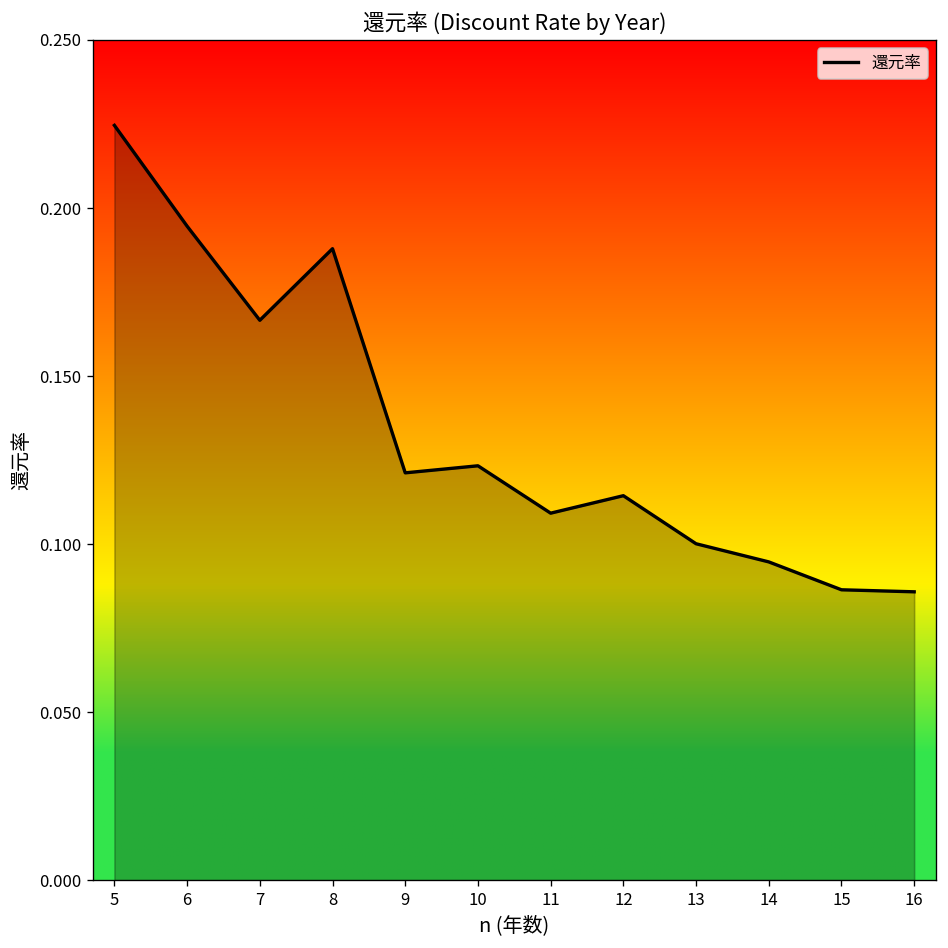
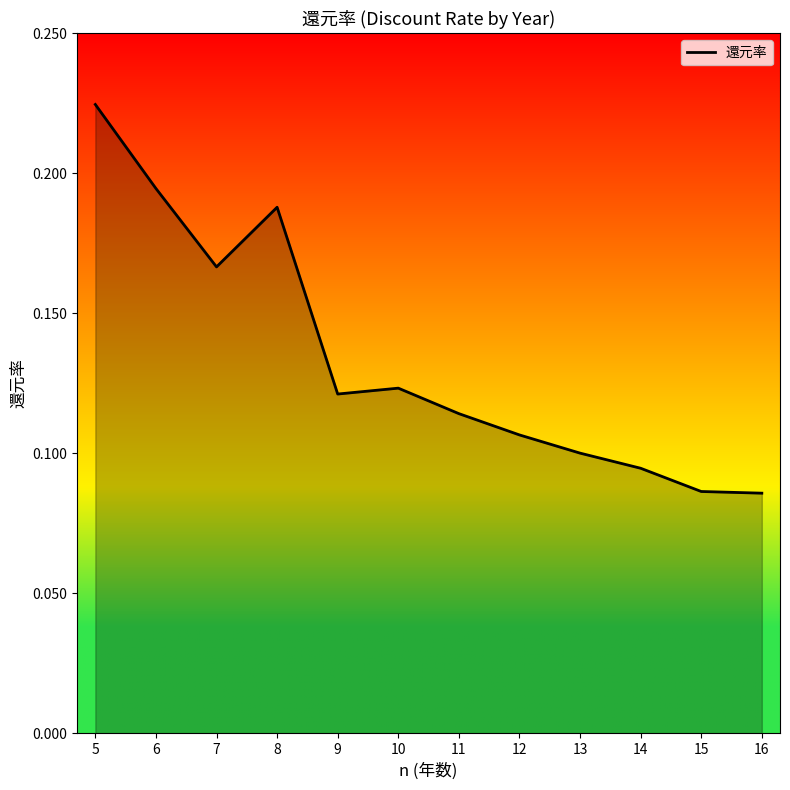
  {
    "5": 0.225,
    "6": 0.195,
    "7": 0.167,
    "8": 0.188,
    "9": 0.121,
    "10": 0.123,
-   "11": 0.109,
-   "12": 0.114,
+   "11": 0.114,
+   "12": 0.107,
    "13": 0.100,
    "14": 0.095,
    "15": 0.086,
    "16": 0.086
  }
